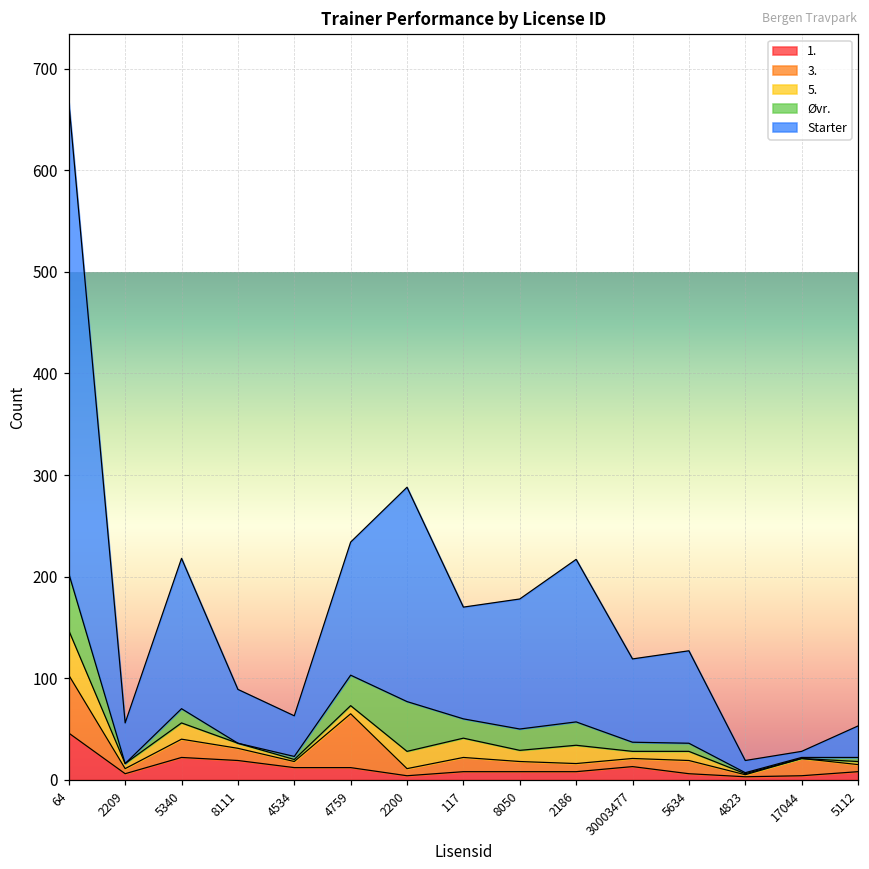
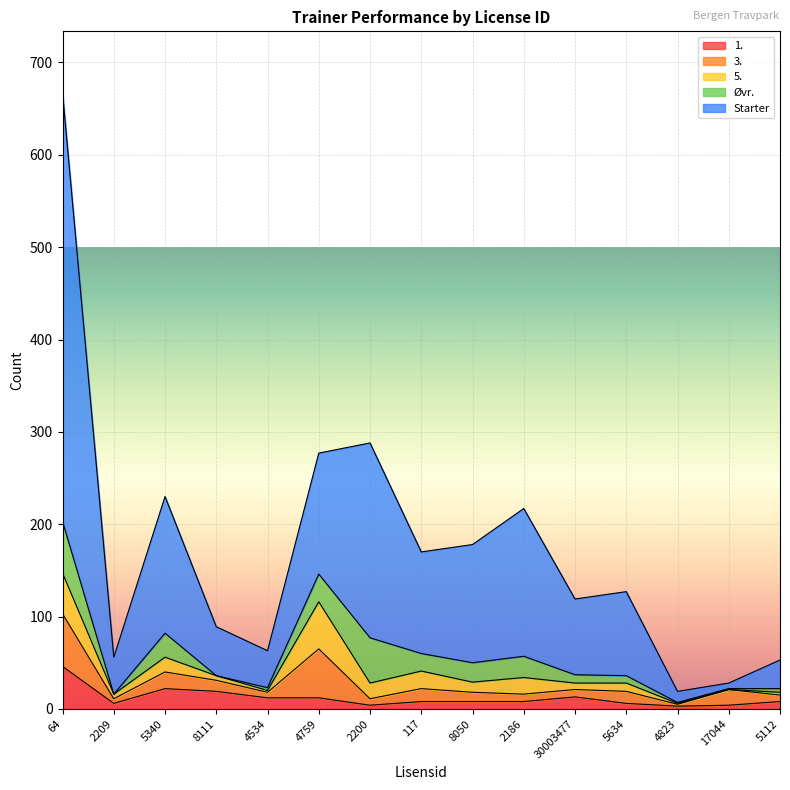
  {
    "1.": {
      "64": 50,
      "2209": 10,
      "5340": 20,
      "8111": 20,
      "4534": 10,
      "4759": 10,
      "2200": 0,
      "117": 10,
      "8050": 10,
      "2186": 10,
      "30003477": 10,
      "5634": 10,
      "17044": 0,
      "5112": 10
    },
    "3.": {
      "64": 60,
      "2209": 10,
      "5340": 20,
      "8111": 10,
      "4759": 50,
      "2200": 10,
      "117": 10,
      "8050": 10,
      "2186": 10,
      "30003477": 10,
      "5634": 10,
      "5112": 10
    },
    "5.": {
      "64": 40,
      "5340": 20,
-     "4759": 10,
+     "4759": 50,
      "2200": 20,
      "117": 20,
      "8050": 10,
      "2186": 20,
      "30003477": 10,
      "5634": 10,
      "5112": 0
    },
    "Øvr.": {
      "64": 60,
-     "5340": 10,
+     "5340": 30,
      "4534": 0,
      "4759": 30,
      "2200": 50,
      "117": 20,
      "8050": 20,
      "2186": 20,
      "30003477": 10,
      "5634": 10,
      "5112": 0
    },
    "Starter": {
      "64": 460,
      "2209": 40,
      "5340": 150,
      "8111": 50,
      "4534": 40,
      "4759": 130,
      "2200": 210,
      "117": 110,
      "8050": 130,
      "2186": 160,
      "30003477": 80,
      "5634": 90,
      "4823": 10,
      "17044": 10,
      "5112": 30
    }
  }
